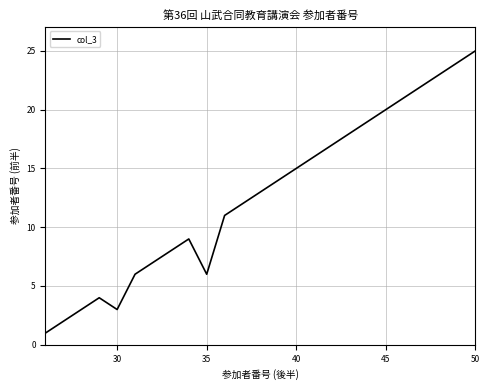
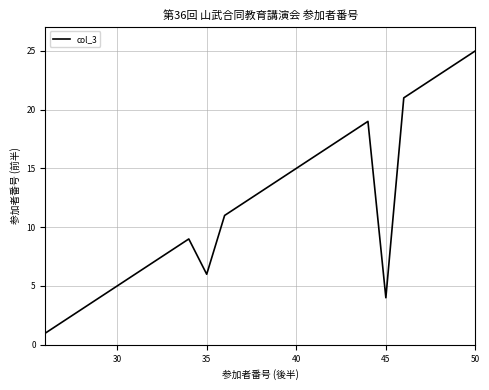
  {
-   "30": 3,
+   "30": 5,
    "35": 6,
    "40": 15,
-   "45": 20,
+   "45": 4,
    "50": 25
  }
